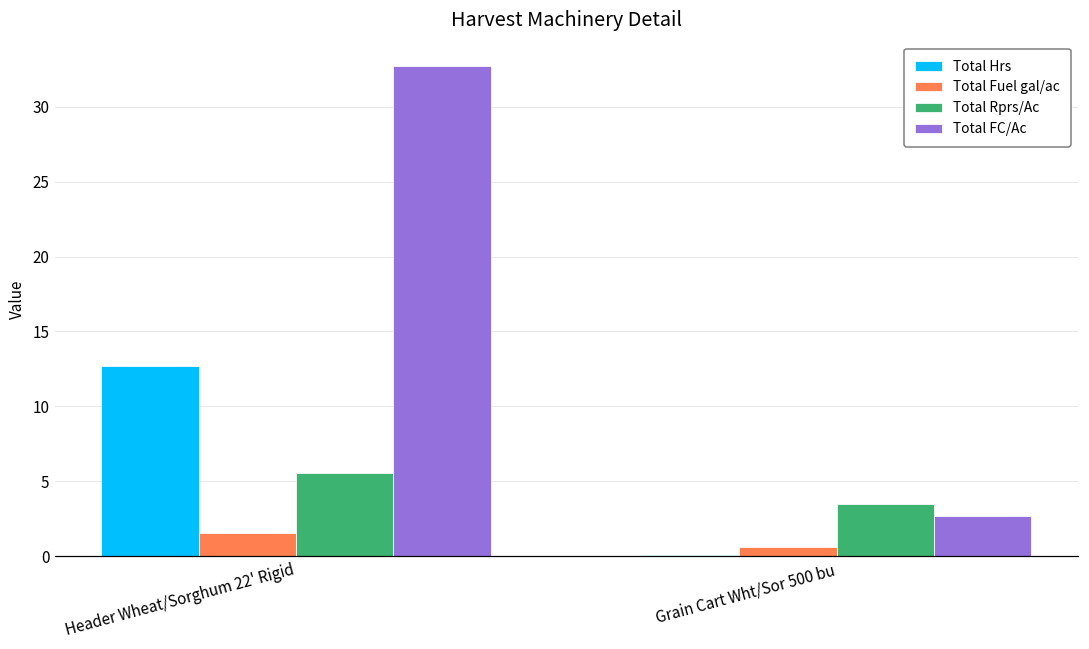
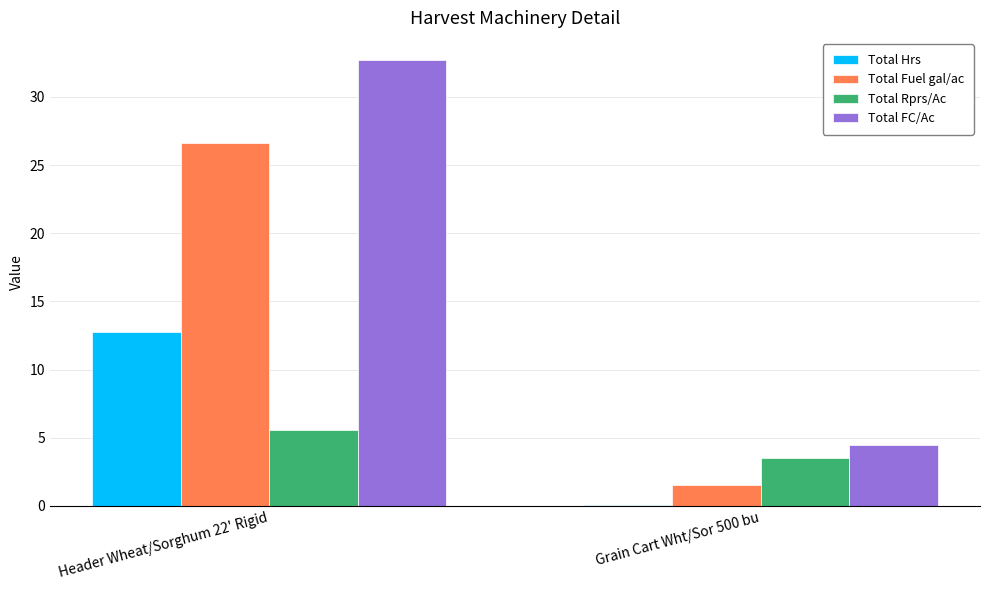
  {
    "Total Hrs": {
      "Header Wheat/Sorghum 22' Rigid": 12.7
    },
    "Total Fuel gal/ac": {
-     "Header Wheat/Sorghum 22' Rigid": 1.6,
-     "Grain Cart Wht/Sor 500 bu": 0.6
+     "Header Wheat/Sorghum 22' Rigid": 26.6,
+     "Grain Cart Wht/Sor 500 bu": 1.5
    },
    "Total Rprs/Ac": {
      "Header Wheat/Sorghum 22' Rigid": 5.6,
      "Grain Cart Wht/Sor 500 bu": 3.5
    },
    "Total FC/Ac": {
      "Header Wheat/Sorghum 22' Rigid": 32.7,
-     "Grain Cart Wht/Sor 500 bu": 2.7
+     "Grain Cart Wht/Sor 500 bu": 4.4
    }
  }
